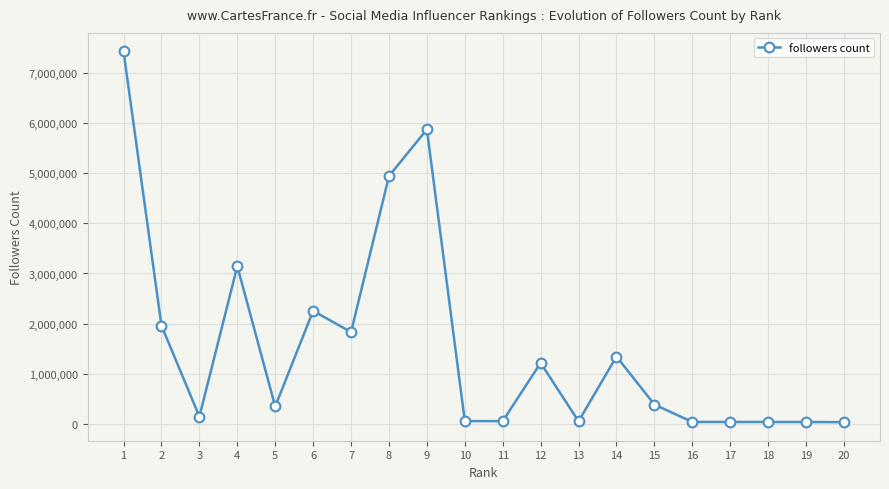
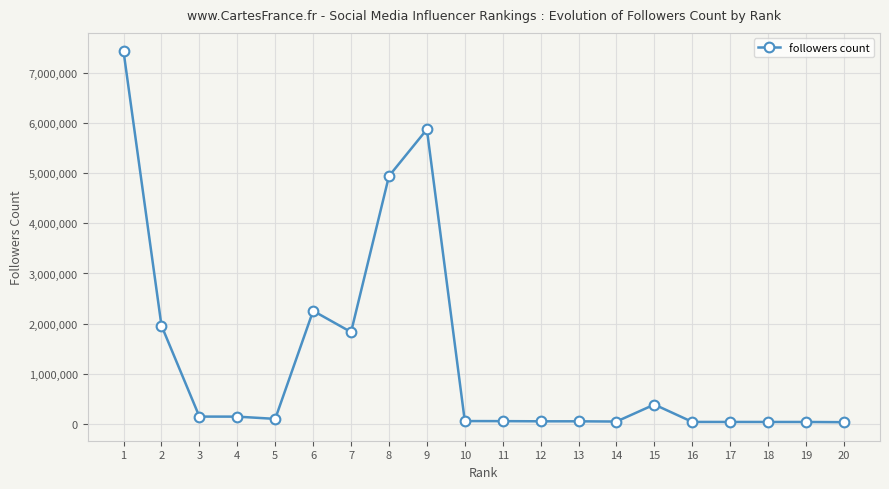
  {
    "1": "7,400,000",
    "2": "2,000,000",
    "3": "100,000",
-   "4": "3,100,000",
-   "5": "300,000",
+   "4": "100,000",
+   "5": "100,000",
    "6": "2,300,000",
    "7": "1,800,000",
    "8": "4,900,000",
    "9": "5,900,000",
    "10": "100,000",
    "11": "100,000",
-   "12": "1,200,000",
+   "12": "100,000",
    "13": "100,000",
-   "14": "1,300,000",
+   "14": "0",
    "15": "400,000",
    "16": "0",
    "17": "0",
    "18": "0",
    "19": "0",
    "20": "0"
  }
